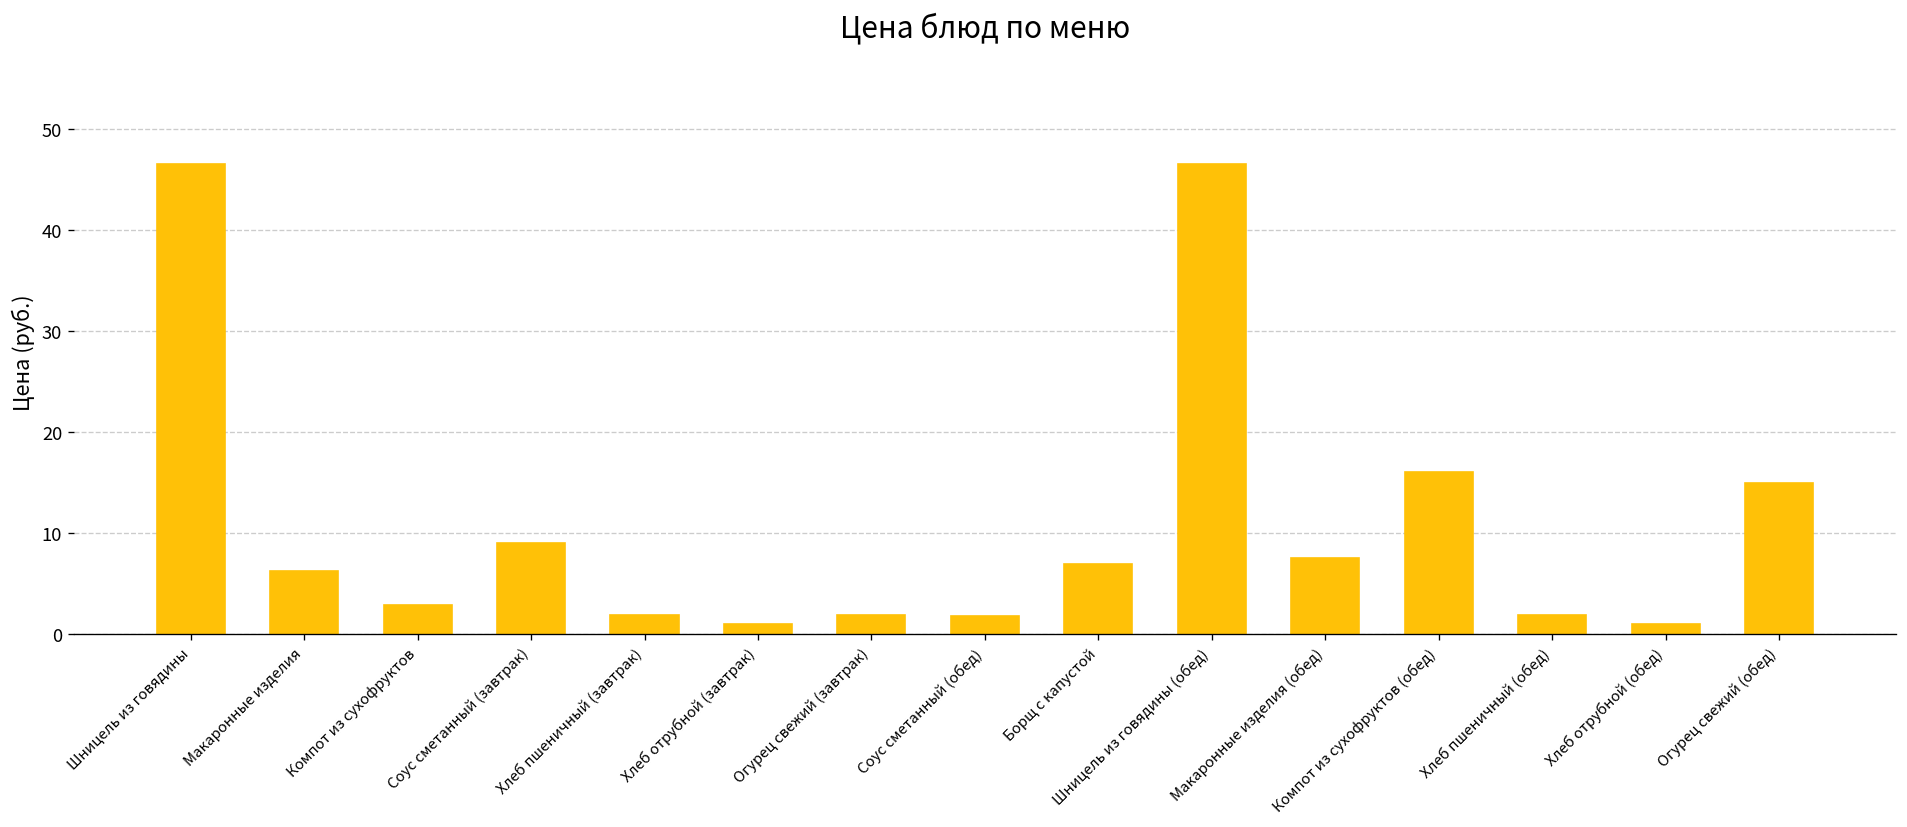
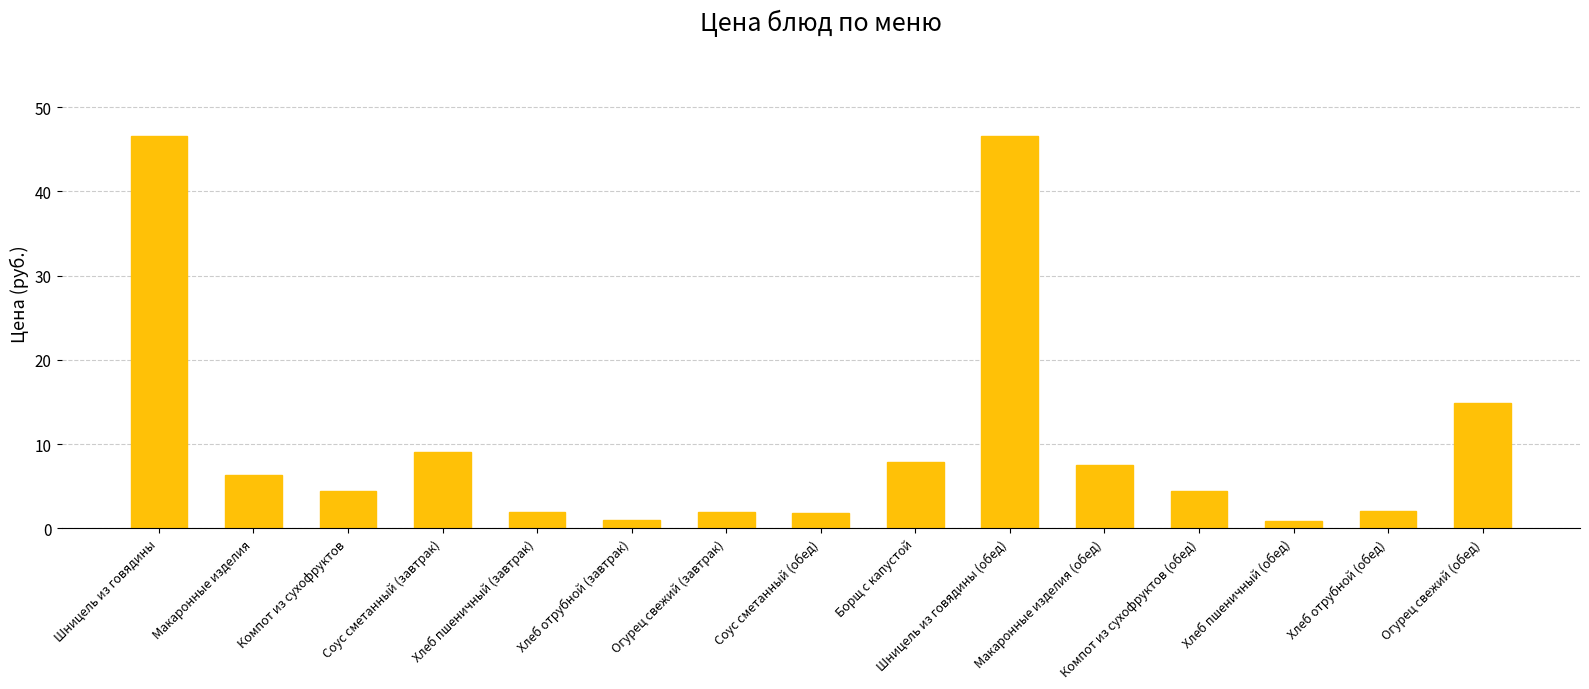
  {
    "Шницель из говядины": 47,
    "Макаронные изделия": 6,
-   "Компот из сухофруктов": 3,
+   "Компот из сухофруктов": 4,
    "Соус сметанный (завтрак)": 9,
    "Хлеб пшеничный (завтрак)": 2,
    "Хлеб отрубной (завтрак)": 1,
    "Огурец свежий (завтрак)": 2,
    "Соус сметанный (обед)": 2,
-   "Борщ с капустой": 7,
+   "Борщ с капустой": 8,
    "Шницель из говядины (обед)": 47,
    "Макаронные изделия (обед)": 8,
-   "Компот из сухофруктов (обед)": 16,
-   "Хлеб пшеничный (обед)": 2,
-   "Хлеб отрубной (обед)": 1,
+   "Компот из сухофруктов (обед)": 4,
+   "Хлеб пшеничный (обед)": 1,
+   "Хлеб отрубной (обед)": 2,
    "Огурец свежий (обед)": 15
  }
